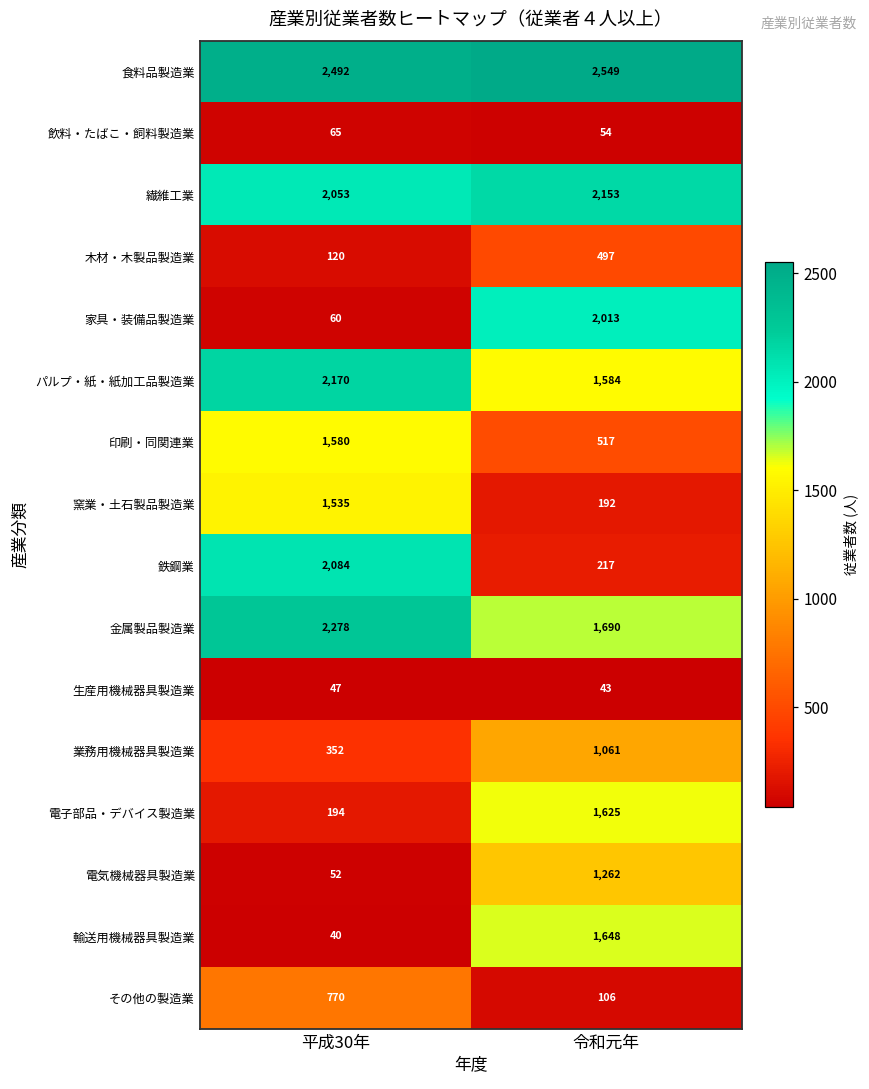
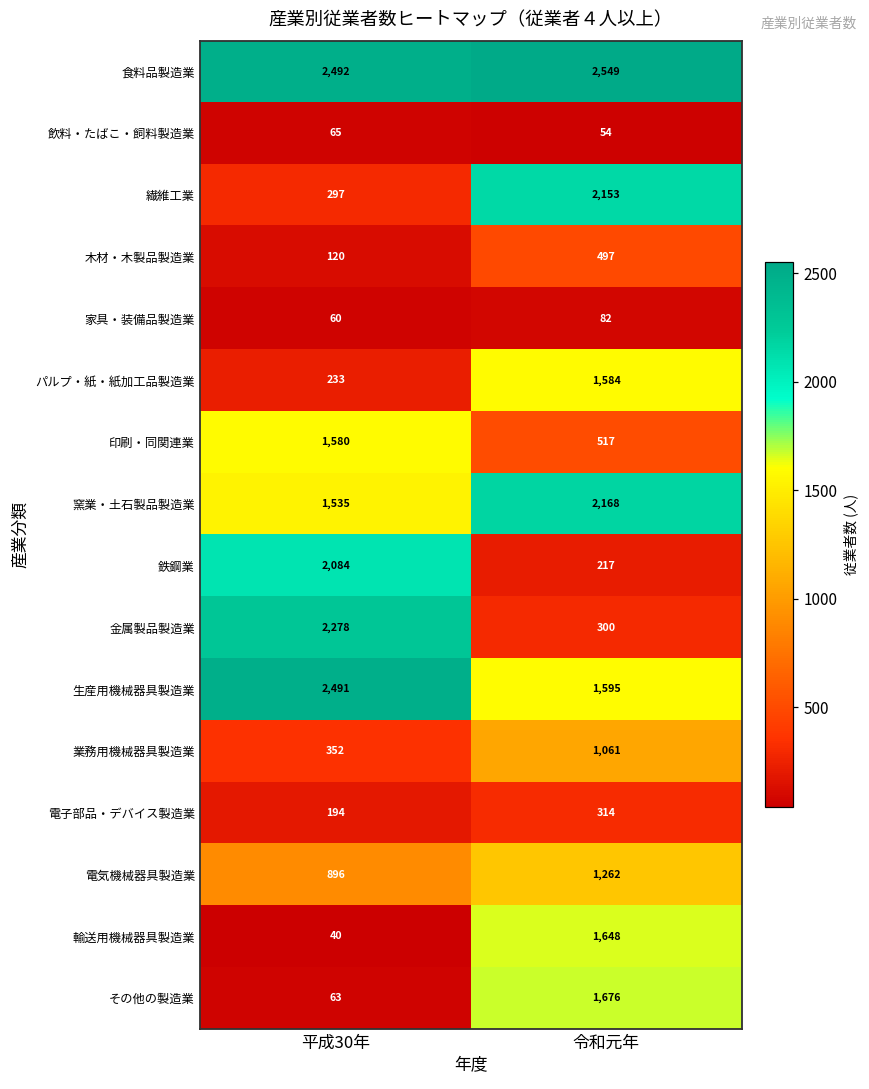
  {
    "食料品製造業": {
      "平成30年": "2,492",
      "令和元年": "2,549"
    },
    "飲料・たばこ・飼料製造業": {
      "平成30年": "65",
      "令和元年": "54"
    },
    "繊維工業": {
-     "平成30年": "2,053",
+     "平成30年": "297",
      "令和元年": "2,153"
    },
    "木材・木製品製造業": {
      "平成30年": "120",
      "令和元年": "497"
    },
    "家具・装備品製造業": {
      "平成30年": "60",
-     "令和元年": "2,013"
+     "令和元年": "82"
    },
    "パルプ・紙・紙加工品製造業": {
-     "平成30年": "2,170",
+     "平成30年": "233",
      "令和元年": "1,584"
    },
    "印刷・同関連業": {
      "平成30年": "1,580",
      "令和元年": "517"
    },
    "窯業・土石製品製造業": {
      "平成30年": "1,535",
-     "令和元年": "192"
+     "令和元年": "2,168"
    },
    "鉄鋼業": {
      "平成30年": "2,084",
      "令和元年": "217"
    },
    "金属製品製造業": {
      "平成30年": "2,278",
-     "令和元年": "1,690"
+     "令和元年": "300"
    },
    "生産用機械器具製造業": {
-     "平成30年": "47",
-     "令和元年": "43"
+     "平成30年": "2,491",
+     "令和元年": "1,595"
    },
    "業務用機械器具製造業": {
      "平成30年": "352",
      "令和元年": "1,061"
    },
    "電子部品・デバイス製造業": {
      "平成30年": "194",
-     "令和元年": "1,625"
+     "令和元年": "314"
    },
    "電気機械器具製造業": {
-     "平成30年": "52",
+     "平成30年": "896",
      "令和元年": "1,262"
    },
    "輸送用機械器具製造業": {
      "平成30年": "40",
      "令和元年": "1,648"
    },
    "その他の製造業": {
-     "平成30年": "770",
-     "令和元年": "106"
+     "平成30年": "63",
+     "令和元年": "1,676"
    }
  }
